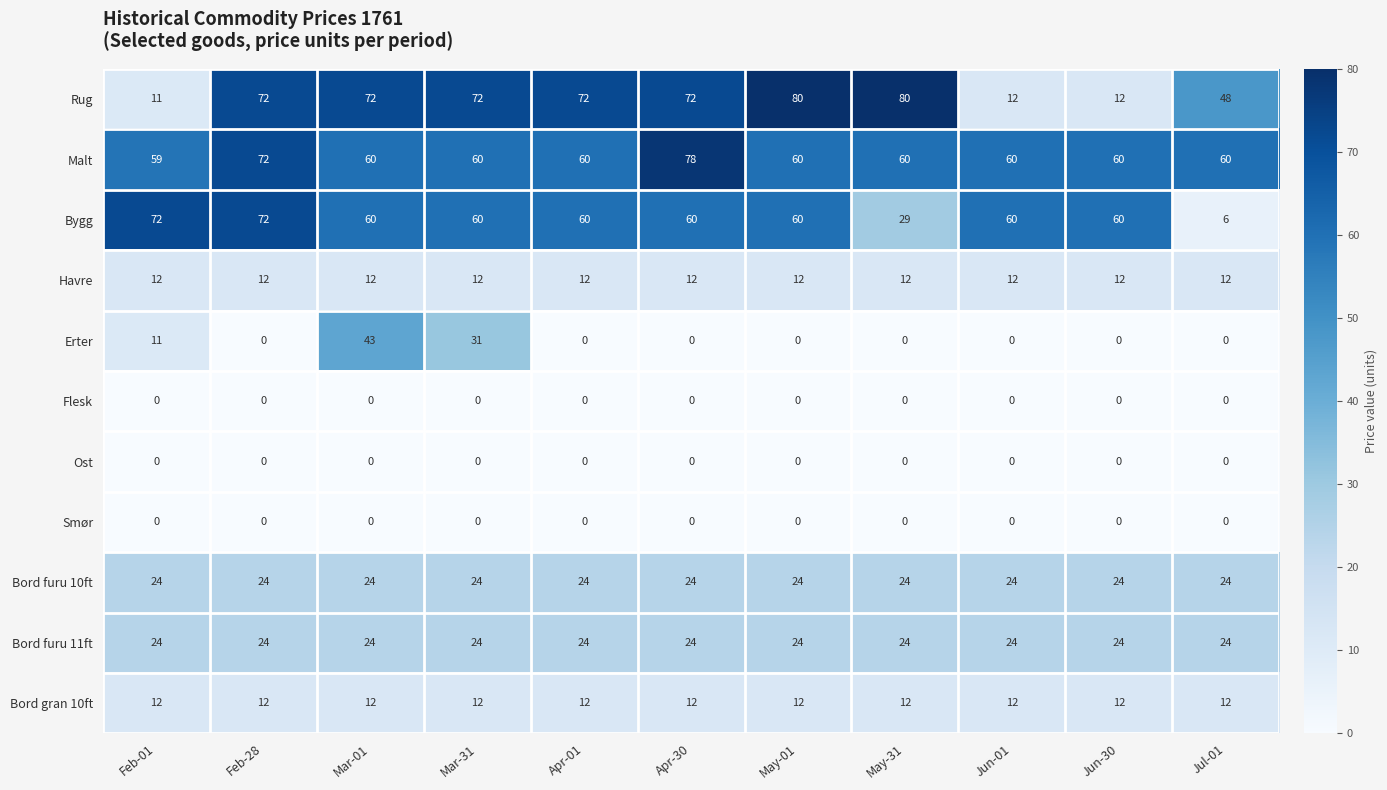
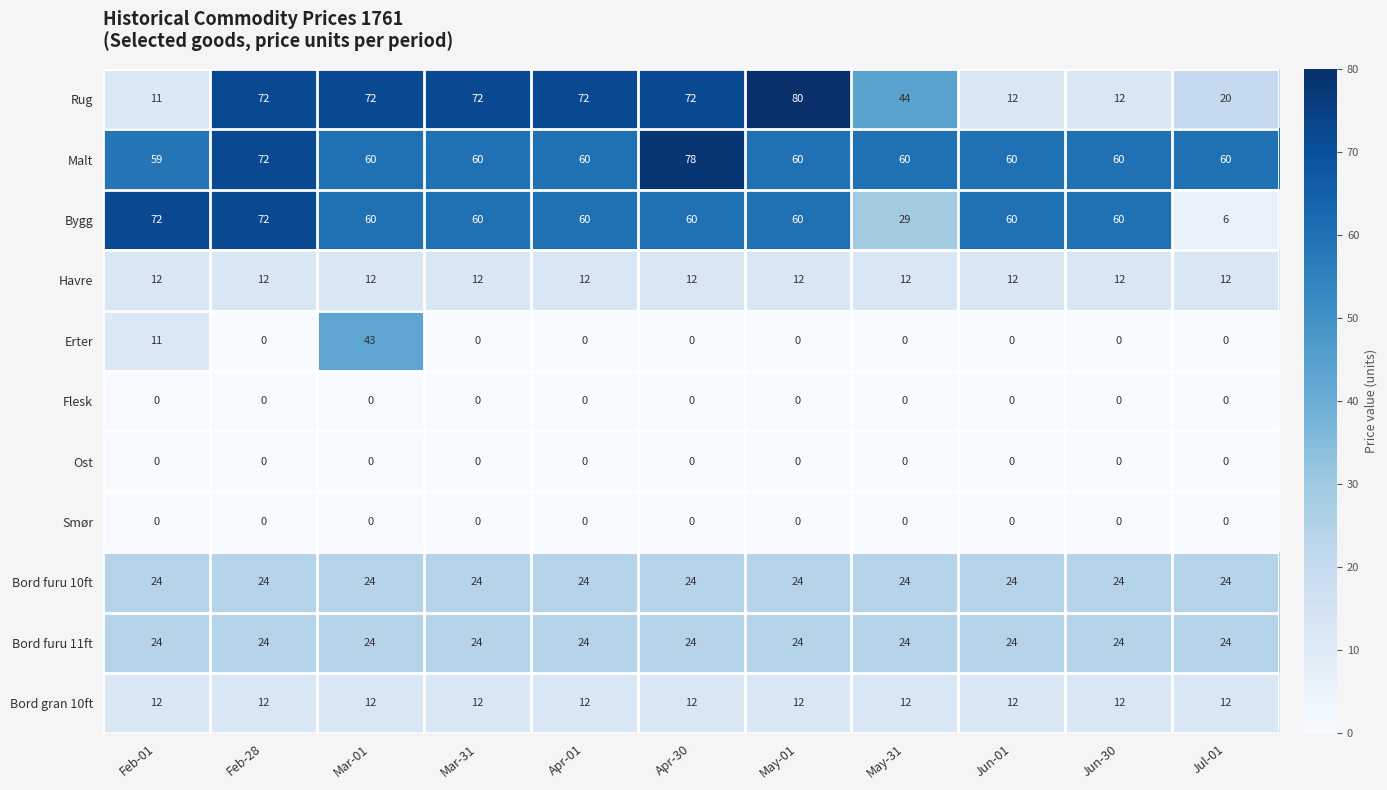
  {
    "Rug": {
      "Feb-01": 11,
      "Feb-28": 72,
      "Mar-01": 72,
      "Mar-31": 72,
      "Apr-01": 72,
      "Apr-30": 72,
      "May-01": 80,
-     "May-31": 80,
+     "May-31": 44,
      "Jun-01": 12,
      "Jun-30": 12,
-     "Jul-01": 48
+     "Jul-01": 20
    },
    "Malt": {
      "Feb-01": 59,
      "Feb-28": 72,
      "Mar-01": 60,
      "Mar-31": 60,
      "Apr-01": 60,
      "Apr-30": 78,
      "May-01": 60,
      "May-31": 60,
      "Jun-01": 60,
      "Jun-30": 60,
      "Jul-01": 60
    },
    "Bygg": {
      "Feb-01": 72,
      "Feb-28": 72,
      "Mar-01": 60,
      "Mar-31": 60,
      "Apr-01": 60,
      "Apr-30": 60,
      "May-01": 60,
      "May-31": 29,
      "Jun-01": 60,
      "Jun-30": 60,
      "Jul-01": 6
    },
    "Havre": {
      "Feb-01": 12,
      "Feb-28": 12,
      "Mar-01": 12,
      "Mar-31": 12,
      "Apr-01": 12,
      "Apr-30": 12,
      "May-01": 12,
      "May-31": 12,
      "Jun-01": 12,
      "Jun-30": 12,
      "Jul-01": 12
    },
    "Erter": {
      "Feb-01": 11,
      "Feb-28": 0,
      "Mar-01": 43,
-     "Mar-31": 31,
+     "Mar-31": 0,
      "Apr-01": 0,
      "Apr-30": 0,
      "May-01": 0,
      "May-31": 0,
      "Jun-01": 0,
      "Jun-30": 0,
      "Jul-01": 0
    },
    "Flesk": {
      "Feb-01": 0,
      "Feb-28": 0,
      "Mar-01": 0,
      "Mar-31": 0,
      "Apr-01": 0,
      "Apr-30": 0,
      "May-01": 0,
      "May-31": 0,
      "Jun-01": 0,
      "Jun-30": 0,
      "Jul-01": 0
    },
    "Ost": {
      "Feb-01": 0,
      "Feb-28": 0,
      "Mar-01": 0,
      "Mar-31": 0,
      "Apr-01": 0,
      "Apr-30": 0,
      "May-01": 0,
      "May-31": 0,
      "Jun-01": 0,
      "Jun-30": 0,
      "Jul-01": 0
    },
    "Smør": {
      "Feb-01": 0,
      "Feb-28": 0,
      "Mar-01": 0,
      "Mar-31": 0,
      "Apr-01": 0,
      "Apr-30": 0,
      "May-01": 0,
      "May-31": 0,
      "Jun-01": 0,
      "Jun-30": 0,
      "Jul-01": 0
    },
    "Bord furu 10ft": {
      "Feb-01": 24,
      "Feb-28": 24,
      "Mar-01": 24,
      "Mar-31": 24,
      "Apr-01": 24,
      "Apr-30": 24,
      "May-01": 24,
      "May-31": 24,
      "Jun-01": 24,
      "Jun-30": 24,
      "Jul-01": 24
    },
    "Bord furu 11ft": {
      "Feb-01": 24,
      "Feb-28": 24,
      "Mar-01": 24,
      "Mar-31": 24,
      "Apr-01": 24,
      "Apr-30": 24,
      "May-01": 24,
      "May-31": 24,
      "Jun-01": 24,
      "Jun-30": 24,
      "Jul-01": 24
    },
    "Bord gran 10ft": {
      "Feb-01": 12,
      "Feb-28": 12,
      "Mar-01": 12,
      "Mar-31": 12,
      "Apr-01": 12,
      "Apr-30": 12,
      "May-01": 12,
      "May-31": 12,
      "Jun-01": 12,
      "Jun-30": 12,
      "Jul-01": 12
    }
  }
